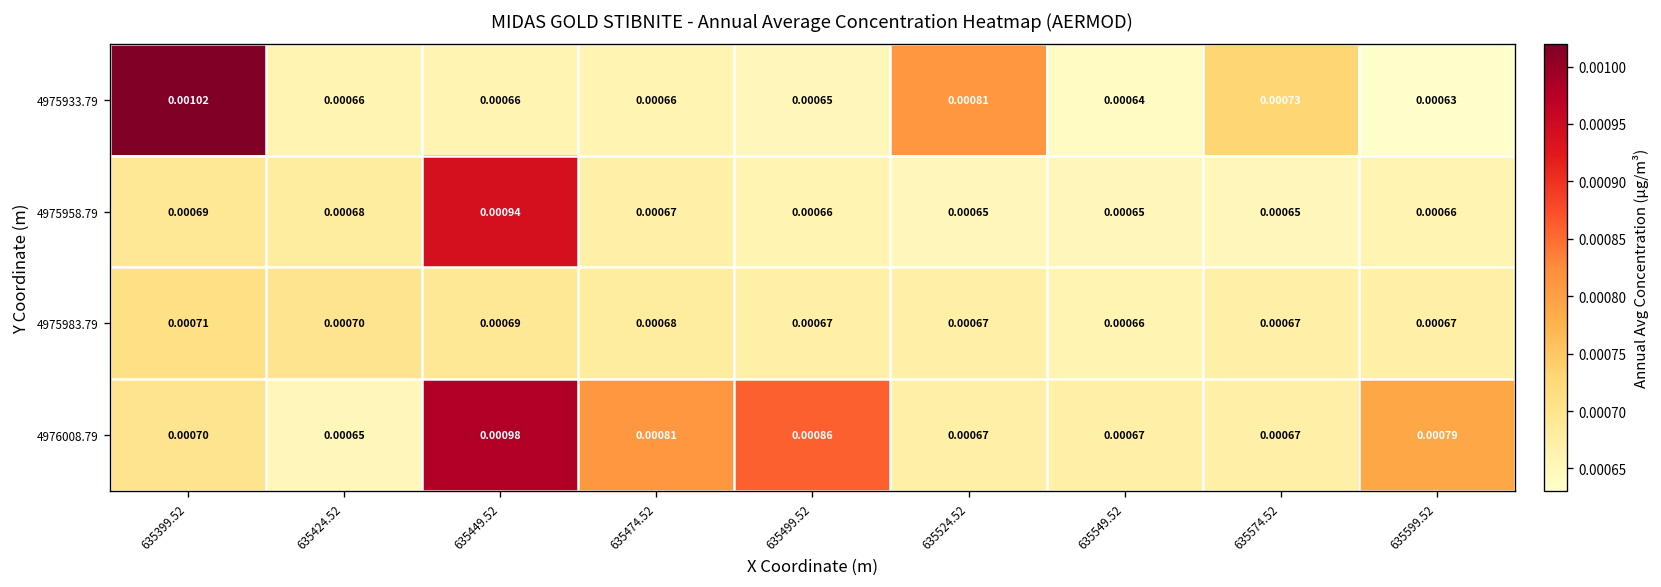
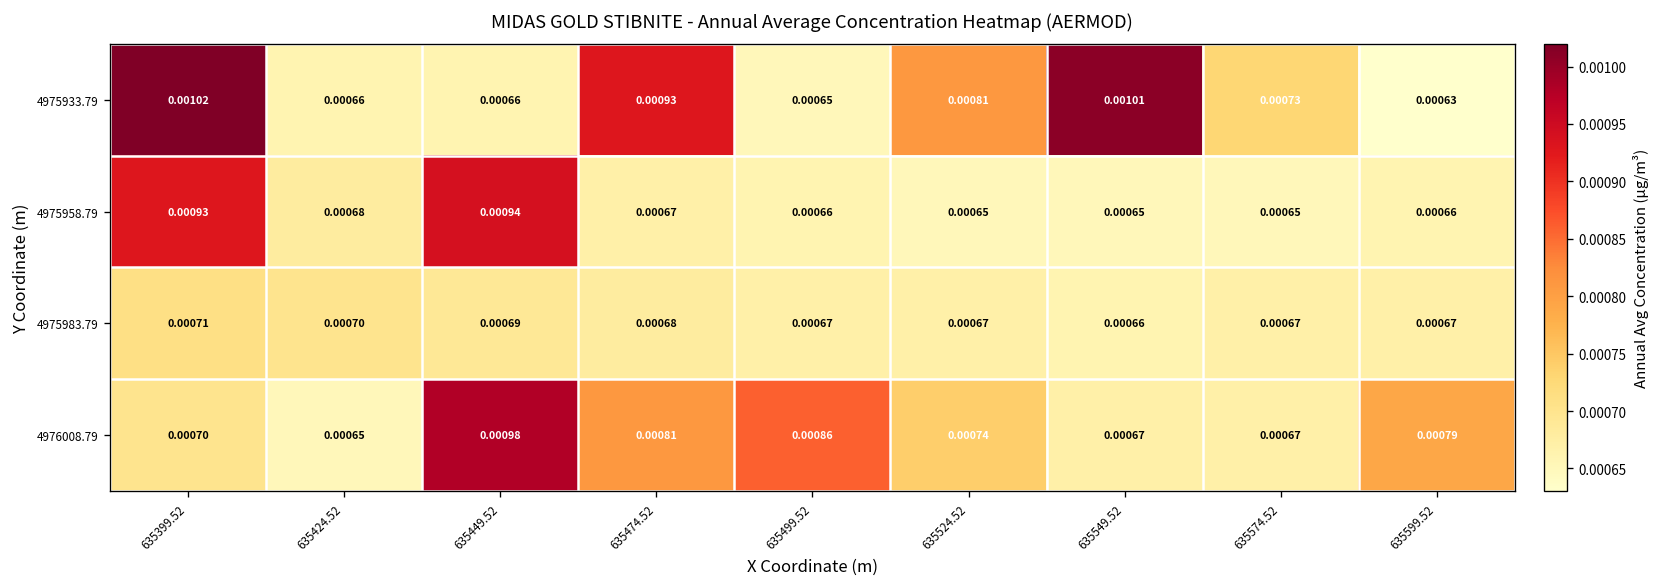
  {
    "4975933.79": {
      "635399.52": 0.00102,
      "635424.52": 0.00066,
      "635449.52": 0.00066,
-     "635474.52": 0.00066,
+     "635474.52": 0.00093,
      "635499.52": 0.00065,
      "635524.52": 0.00081,
-     "635549.52": 0.00064,
+     "635549.52": 0.00101,
      "635574.52": 0.00073,
      "635599.52": 0.00063
    },
    "4975958.79": {
-     "635399.52": 0.00069,
+     "635399.52": 0.00093,
      "635424.52": 0.00068,
      "635449.52": 0.00094,
      "635474.52": 0.00067,
      "635499.52": 0.00066,
      "635524.52": 0.00065,
      "635549.52": 0.00065,
      "635574.52": 0.00065,
      "635599.52": 0.00066
    },
    "4975983.79": {
      "635399.52": 0.00071,
      "635424.52": 0.00070,
      "635449.52": 0.00069,
      "635474.52": 0.00068,
      "635499.52": 0.00067,
      "635524.52": 0.00067,
      "635549.52": 0.00066,
      "635574.52": 0.00067,
      "635599.52": 0.00067
    },
    "4976008.79": {
      "635399.52": 0.00070,
      "635424.52": 0.00065,
      "635449.52": 0.00098,
      "635474.52": 0.00081,
      "635499.52": 0.00086,
-     "635524.52": 0.00067,
+     "635524.52": 0.00074,
      "635549.52": 0.00067,
      "635574.52": 0.00067,
      "635599.52": 0.00079
    }
  }
